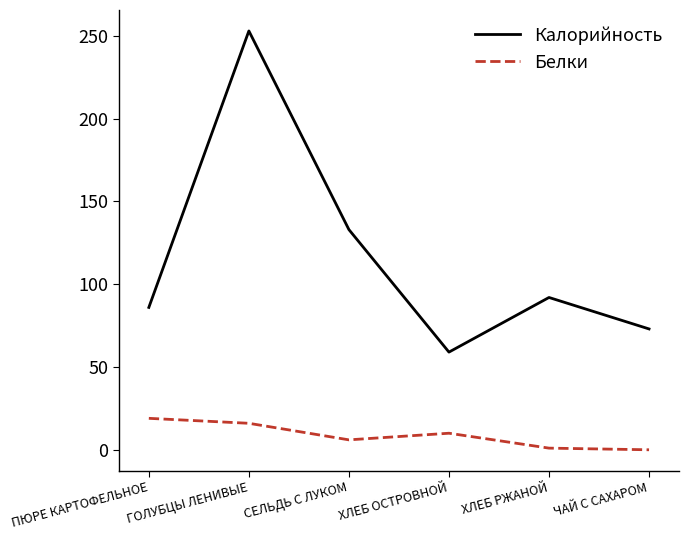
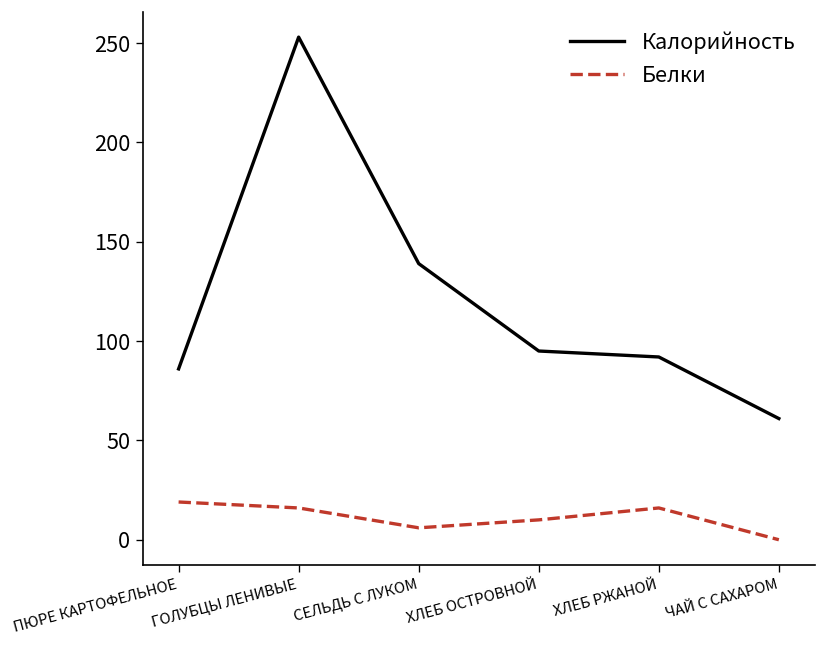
  {
    "Калорийность": {
      "ПЮРЕ КАРТОФЕЛЬНОЕ": 86,
      "ГОЛУБЦЫ ЛЕНИВЫЕ": 253,
-     "СЕЛЬДЬ С ЛУКОМ": 133,
-     "ХЛЕБ ОСТРОВНОЙ": 59,
+     "СЕЛЬДЬ С ЛУКОМ": 139,
+     "ХЛЕБ ОСТРОВНОЙ": 95,
      "ХЛЕБ РЖАНОЙ": 92,
-     "ЧАЙ С САХАРОМ": 73
+     "ЧАЙ С САХАРОМ": 61
    },
    "Белки": {
      "ПЮРЕ КАРТОФЕЛЬНОЕ": 19,
      "ГОЛУБЦЫ ЛЕНИВЫЕ": 16,
      "СЕЛЬДЬ С ЛУКОМ": 6,
      "ХЛЕБ ОСТРОВНОЙ": 10,
-     "ХЛЕБ РЖАНОЙ": 1,
+     "ХЛЕБ РЖАНОЙ": 16,
      "ЧАЙ С САХАРОМ": 0
    }
  }
